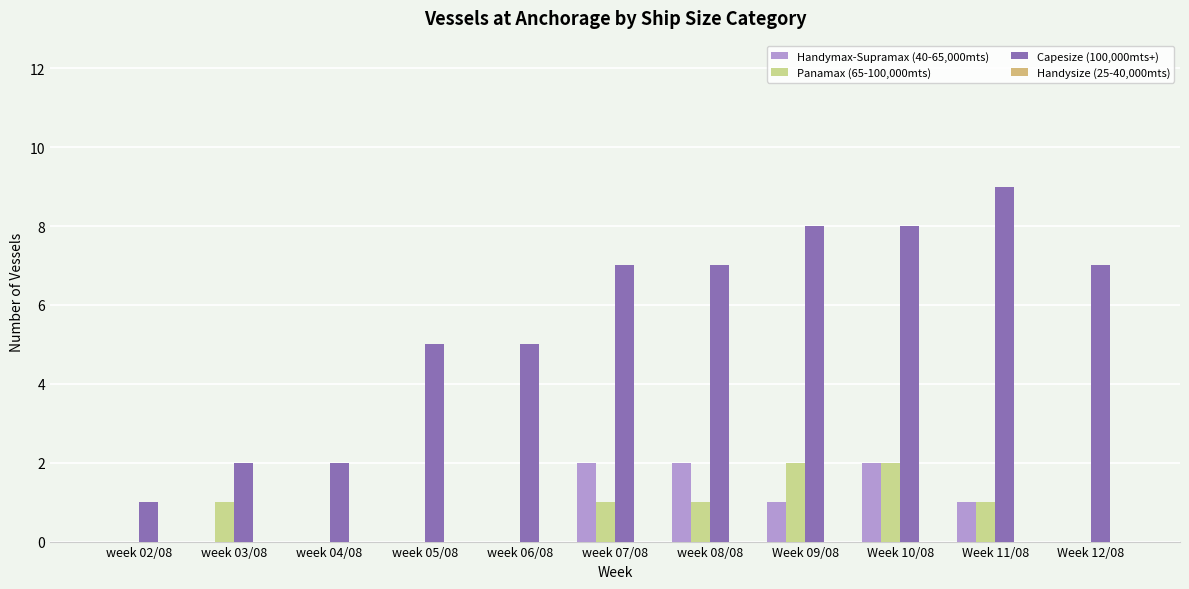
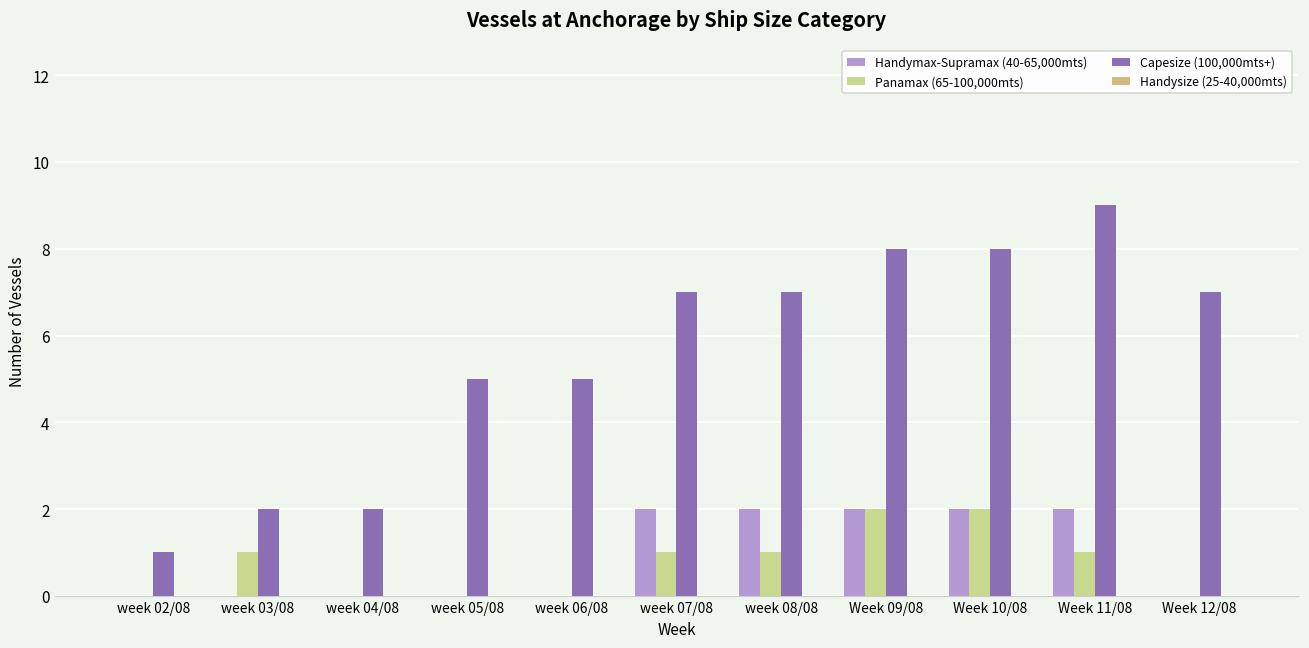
  {
    "Handymax-Supramax (40-65,000mts)": {
      "week 02/08": 0,
      "week 03/08": 0,
      "week 04/08": 0,
      "week 05/08": 0,
      "week 06/08": 0,
      "week 07/08": 2,
      "week 08/08": 2,
-     "Week 09/08": 1,
+     "Week 09/08": 2,
      "Week 10/08": 2,
-     "Week 11/08": 1,
+     "Week 11/08": 2,
      "Week 12/08": 0
    },
    "Capesize (100,000mts+)": {
      "week 02/08": 1,
      "week 03/08": 2,
      "week 04/08": 2,
      "week 05/08": 5,
      "week 06/08": 5,
      "week 07/08": 7,
      "week 08/08": 7,
      "Week 09/08": 8,
      "Week 10/08": 8,
      "Week 11/08": 9,
      "Week 12/08": 7
    }
  }
